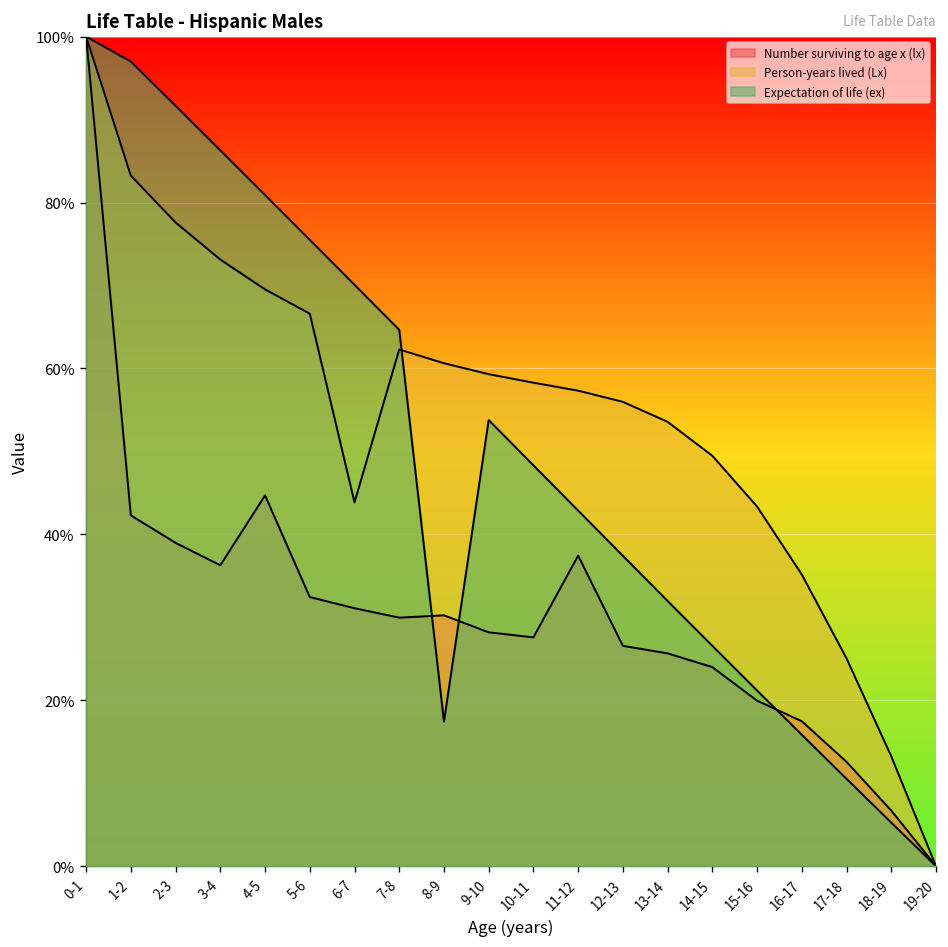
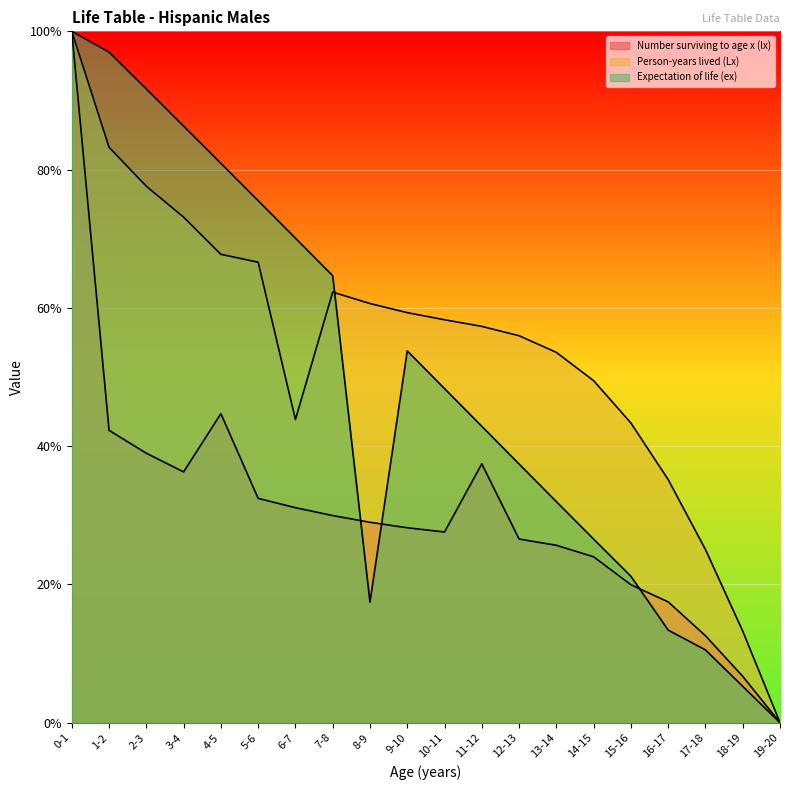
  {
    "Number surviving to age x (lx)": {
      "1-2": "42%",
      "2-3": "39%",
      "3-4": "36%",
      "4-5": "45%",
      "5-6": "32%",
      "6-7": "31%",
      "7-8": "30%",
-     "8-9": "30%",
+     "8-9": "29%",
      "9-10": "28%",
      "10-11": "28%",
      "11-12": "37%",
      "12-13": "27%",
      "13-14": "26%",
      "14-15": "24%",
      "15-16": "20%",
      "16-17": "17%",
      "17-18": "13%",
      "18-19": "7%"
    },
    "Person-years lived (Lx)": {
      "1-2": "83%",
      "2-3": "78%",
      "3-4": "73%",
-     "4-5": "70%",
+     "4-5": "68%",
      "5-6": "67%",
      "6-7": "44%",
      "7-8": "62%",
      "8-9": "61%",
      "9-10": "59%",
      "10-11": "58%",
      "11-12": "57%",
      "12-13": "56%",
      "13-14": "54%",
      "14-15": "49%",
      "15-16": "43%",
      "16-17": "35%",
      "17-18": "25%",
      "18-19": "13%"
    },
    "Expectation of life (ex)": {
      "1-2": "97%",
      "2-3": "92%",
      "3-4": "86%",
      "4-5": "81%",
      "5-6": "76%",
      "6-7": "70%",
      "7-8": "65%",
      "8-9": "17%",
      "9-10": "54%",
      "10-11": "48%",
      "11-12": "43%",
      "12-13": "37%",
      "13-14": "32%",
      "14-15": "27%",
      "15-16": "21%",
-     "16-17": "16%",
+     "16-17": "13%",
      "17-18": "11%",
      "18-19": "5%"
    }
  }
